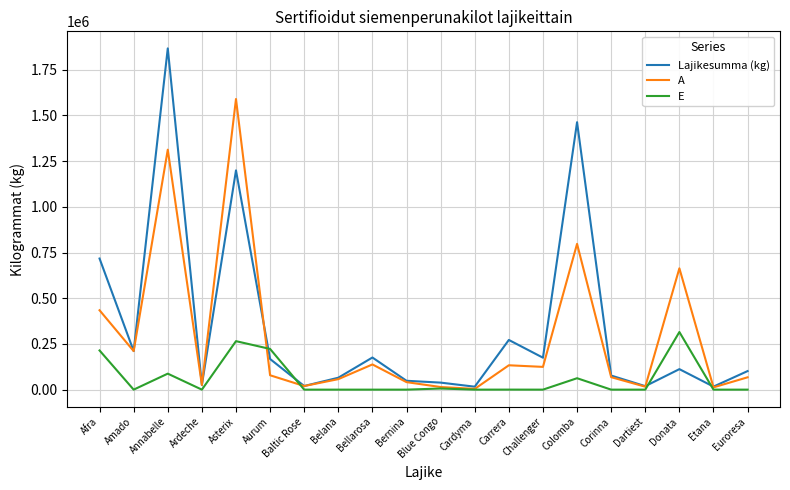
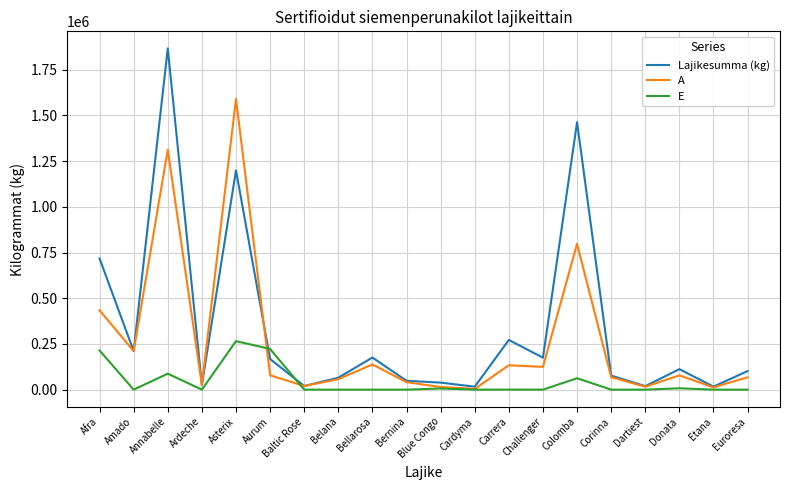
  {
    "Lajikesumma (kg)": {
      "Afra": 720000,
      "Annabelle": 1870000,
      "Asterix": 1200000,
      "Aurum": 170000,
      "Bellarosa": 180000,
      "Blue Congo": 40000,
      "Carrera": 270000,
      "Challenger": 170000,
      "Colomba": 1460000,
      "Donata": 110000,
      "Euroresa": 100000
    },
    "A": {
      "Afra": 430000,
      "Annabelle": 1310000,
      "Asterix": 1590000,
      "Aurum": 80000,
      "Bellarosa": 140000,
      "Carrera": 130000,
      "Challenger": 120000,
      "Colomba": 800000,
-     "Donata": 660000,
+     "Donata": 80000,
      "Euroresa": 70000
    },
    "E": {
      "Afra": 210000,
      "Amado": 0,
      "Annabelle": 90000,
      "Ardeche": 0,
      "Asterix": 270000,
      "Aurum": 220000,
      "Baltic Rose": 0,
      "Belana": 0,
      "Bellarosa": 0,
      "Bernina": 0,
      "Carrera": 0,
      "Challenger": 0,
      "Colomba": 60000,
      "Corinna": 0,
      "Dartiest": 0,
-     "Donata": 320000,
+     "Donata": 10000,
      "Euroresa": 0
    }
  }
